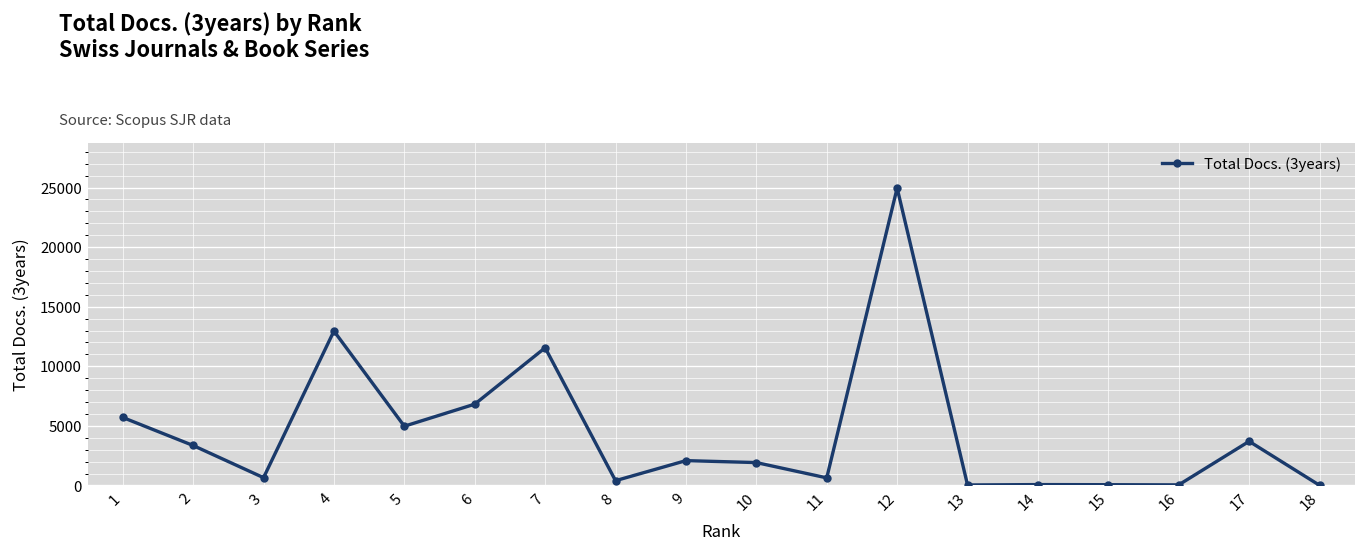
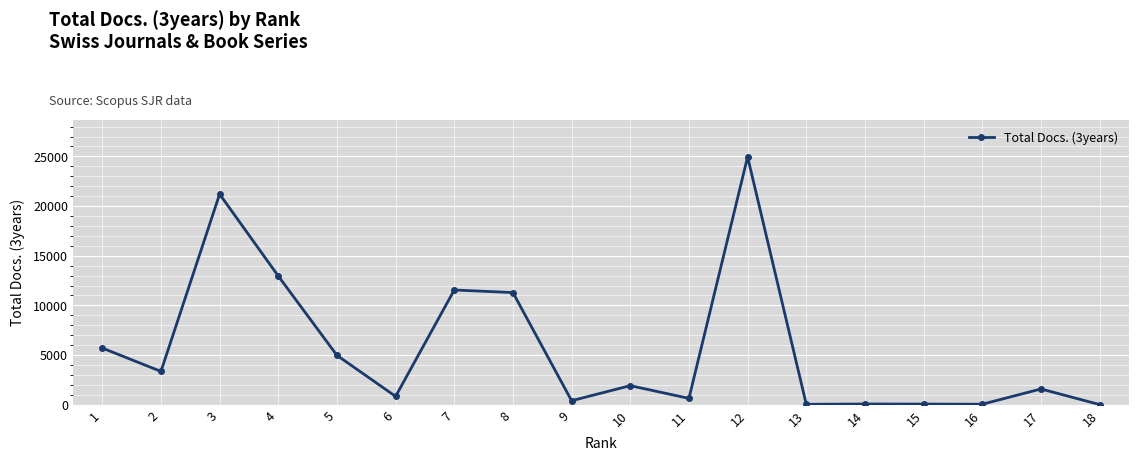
  {
    "1": 6000,
    "2": 3000,
-   "3": 1000,
+   "3": 21000,
    "4": 13000,
    "5": 5000,
-   "6": 7000,
+   "6": 1000,
    "7": 12000,
-   "8": 0,
-   "9": 2000,
+   "8": 11000,
+   "9": 0,
    "10": 2000,
    "11": 1000,
    "12": 25000,
    "13": 0,
    "14": 0,
    "15": 0,
    "16": 0,
-   "17": 4000,
+   "17": 2000,
    "18": 0
  }
